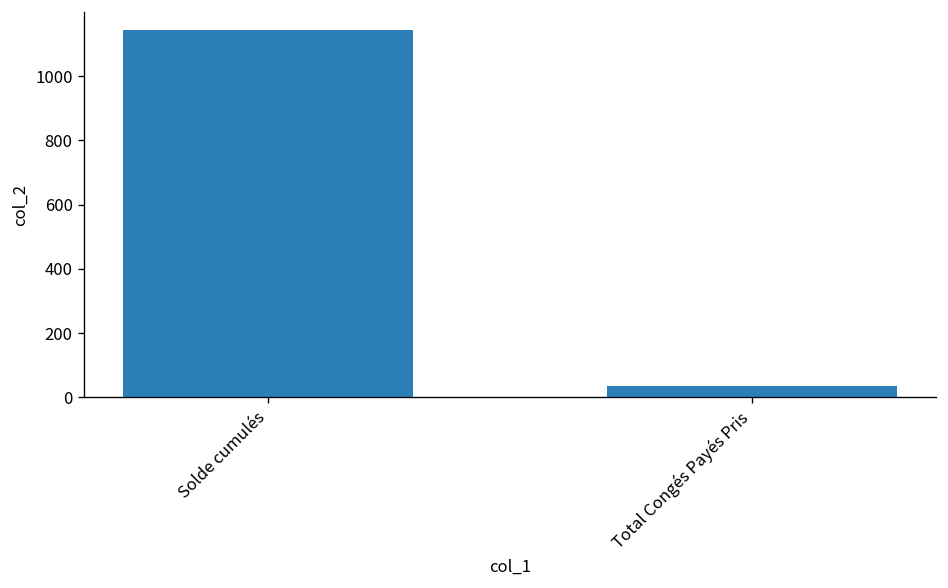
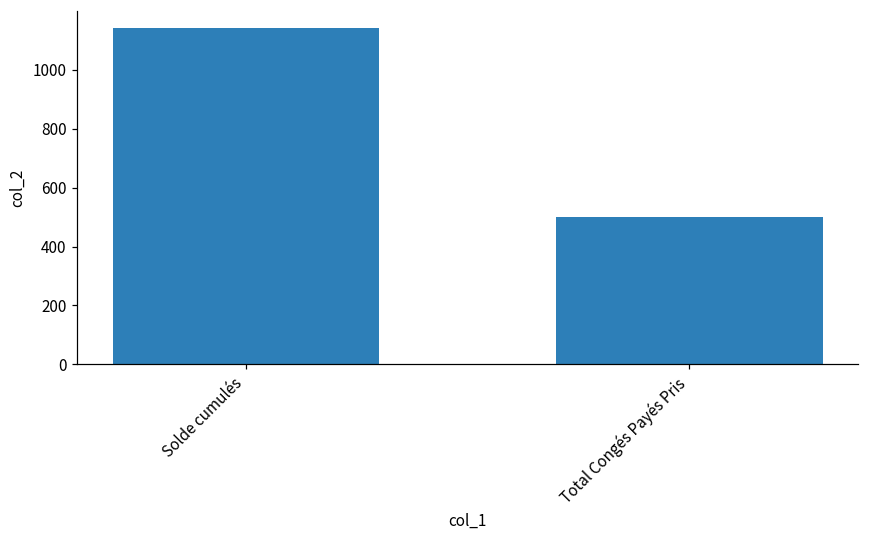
  {
    "Solde cumulés": 1140,
-   "Total Congés Payés Pris": 40
+   "Total Congés Payés Pris": 500
  }
